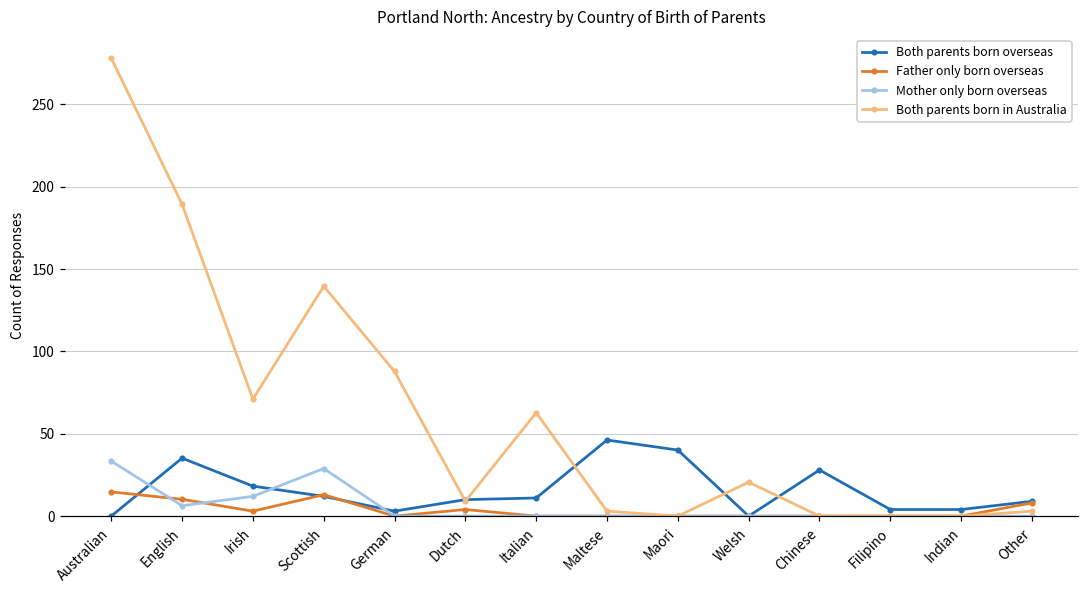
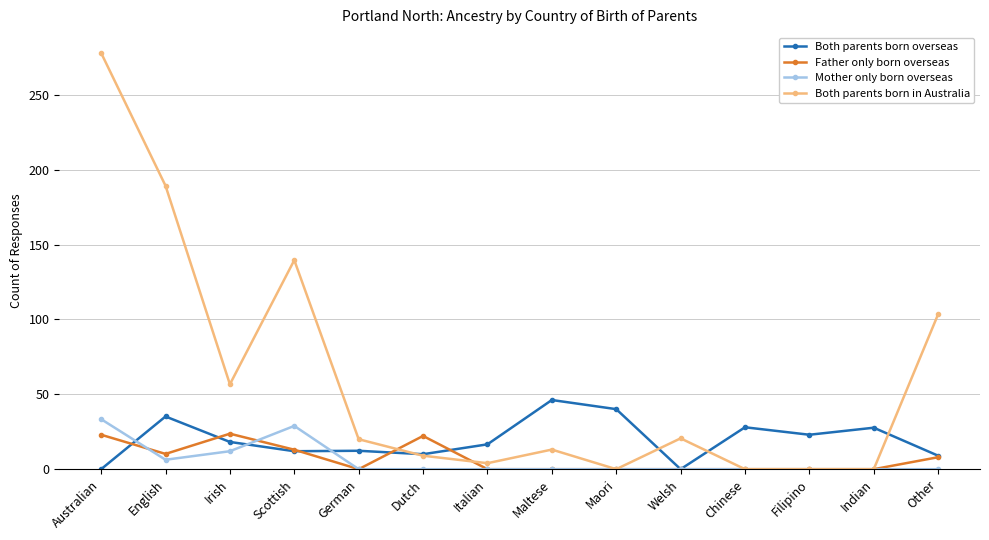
  {
    "Both parents born overseas": {
      "Australian": 0,
      "English": 35,
      "Irish": 18,
-     "German": 3,
-     "Italian": 11,
+     "German": 12,
+     "Italian": 17,
      "Maltese": 46,
      "Maori": 40,
      "Chinese": 28,
-     "Filipino": 4,
-     "Indian": 4
+     "Filipino": 23,
+     "Indian": 28
    },
    "Father only born overseas": {
-     "Australian": 15,
+     "Australian": 23,
      "English": 10,
-     "Irish": 3,
-     "Dutch": 4
+     "Irish": 24,
+     "Dutch": 22
    },
    "Mother only born overseas": {
      "Australian": 33,
      "English": 6,
      "Irish": 12,
      "Scottish": 29,
      "Dutch": 0,
      "Other": 0
    },
    "Both parents born in Australia": {
      "Australian": 278,
      "English": 189,
-     "Irish": 71,
+     "Irish": 57,
      "Scottish": 140,
-     "German": 88,
-     "Italian": 63,
-     "Maltese": 3,
+     "German": 20,
+     "Italian": 4,
+     "Maltese": 13,
      "Welsh": 21,
-     "Other": 3
+     "Other": 104
    }
  }
